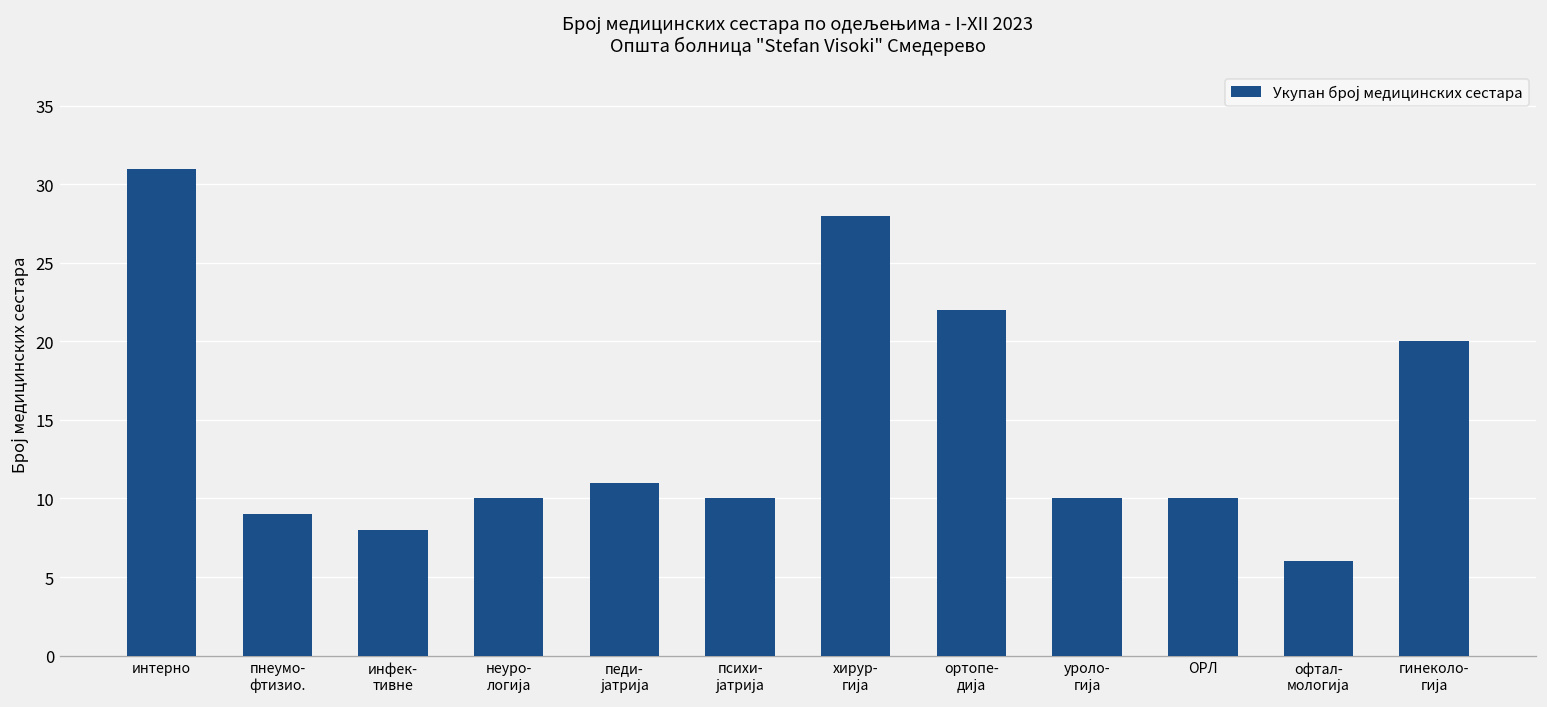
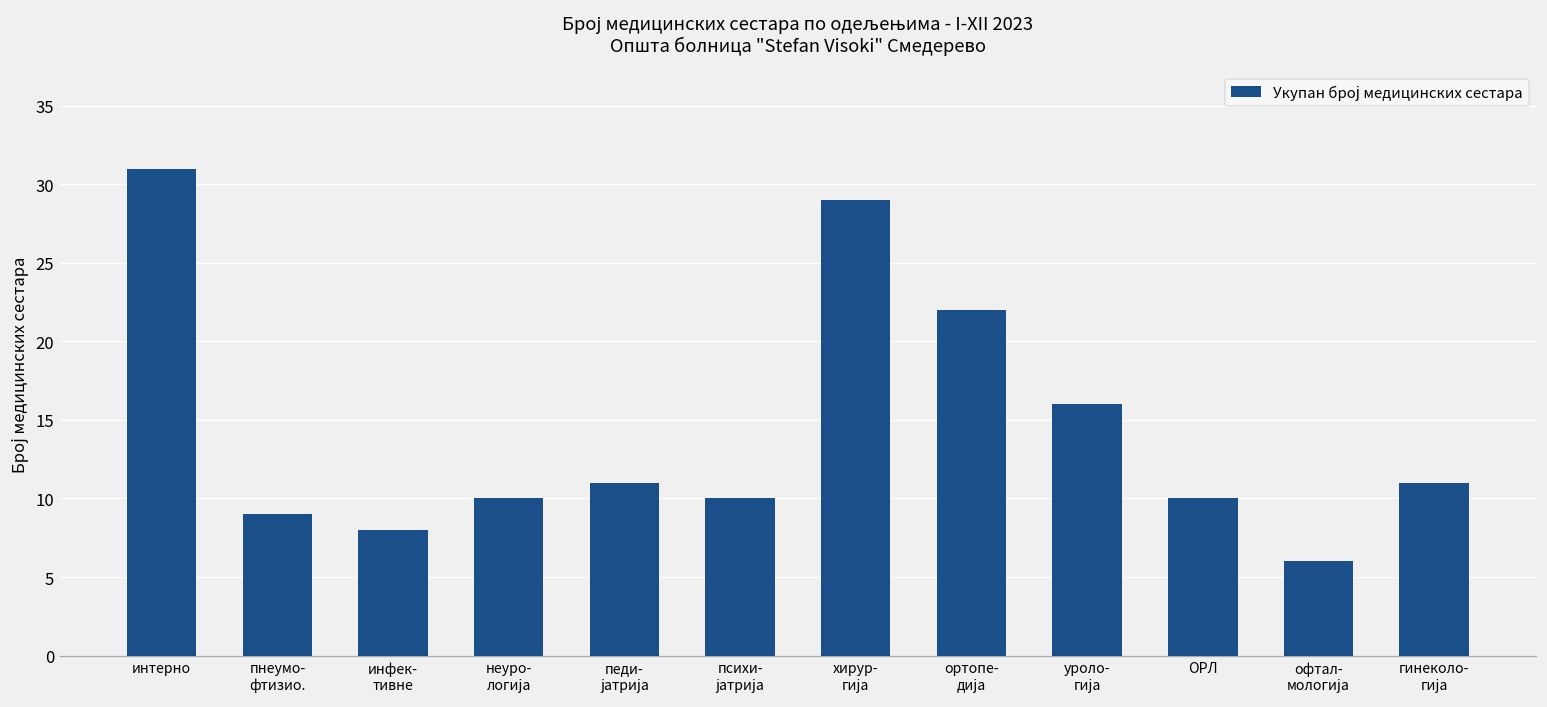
  {
    "интерно": 31,
    "пнеумо- фтизио.": 9,
    "инфек- тивне": 8,
    "неуро- логија": 10,
    "педи- јатрија": 11,
    "психи- јатрија": 10,
-   "хирур- гија": 28,
+   "хирур- гија": 29,
    "ортопе- дија": 22,
-   "уроло- гија": 10,
+   "уроло- гија": 16,
    "ОРЛ": 10,
    "офтал- мологија": 6,
-   "гинеколо- гија": 20
+   "гинеколо- гија": 11
  }
